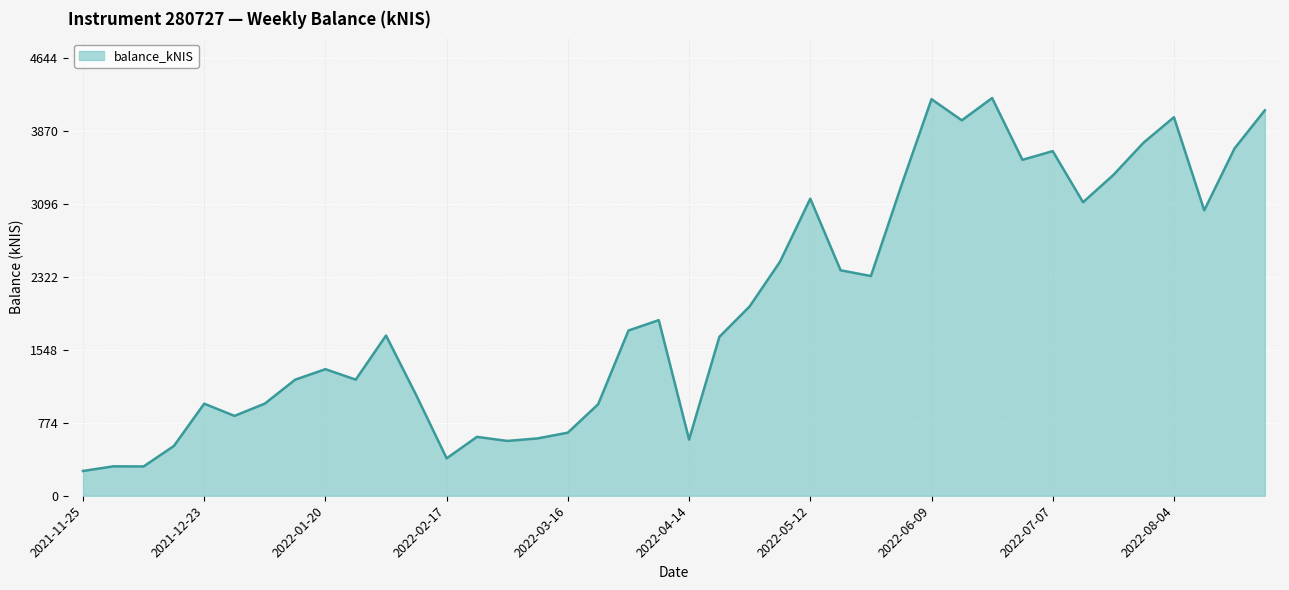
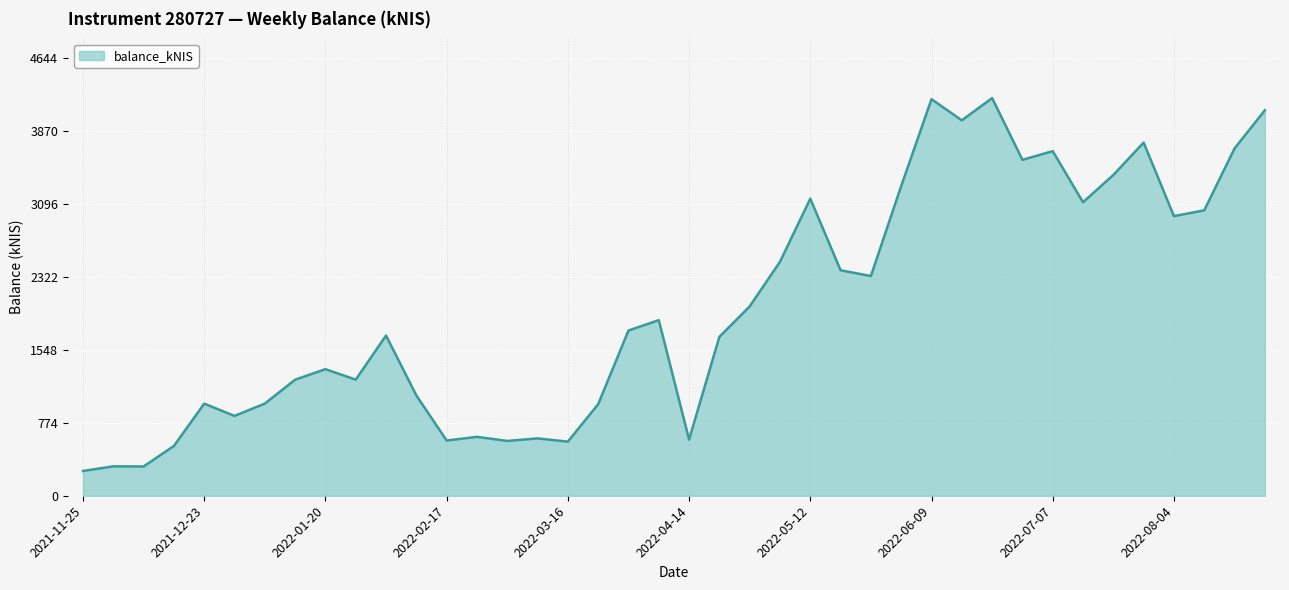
  {
    "2021-11-25": 300,
    "2021-12-23": 1000,
    "2022-01-20": 1300,
-   "2022-02-17": 400,
-   "2022-03-16": 700,
+   "2022-02-17": 600,
+   "2022-03-16": 600,
    "2022-04-14": 600,
    "2022-05-12": 3200,
    "2022-06-09": 4200,
    "2022-07-07": 3700,
-   "2022-08-04": 4000
+   "2022-08-04": 3000
  }
